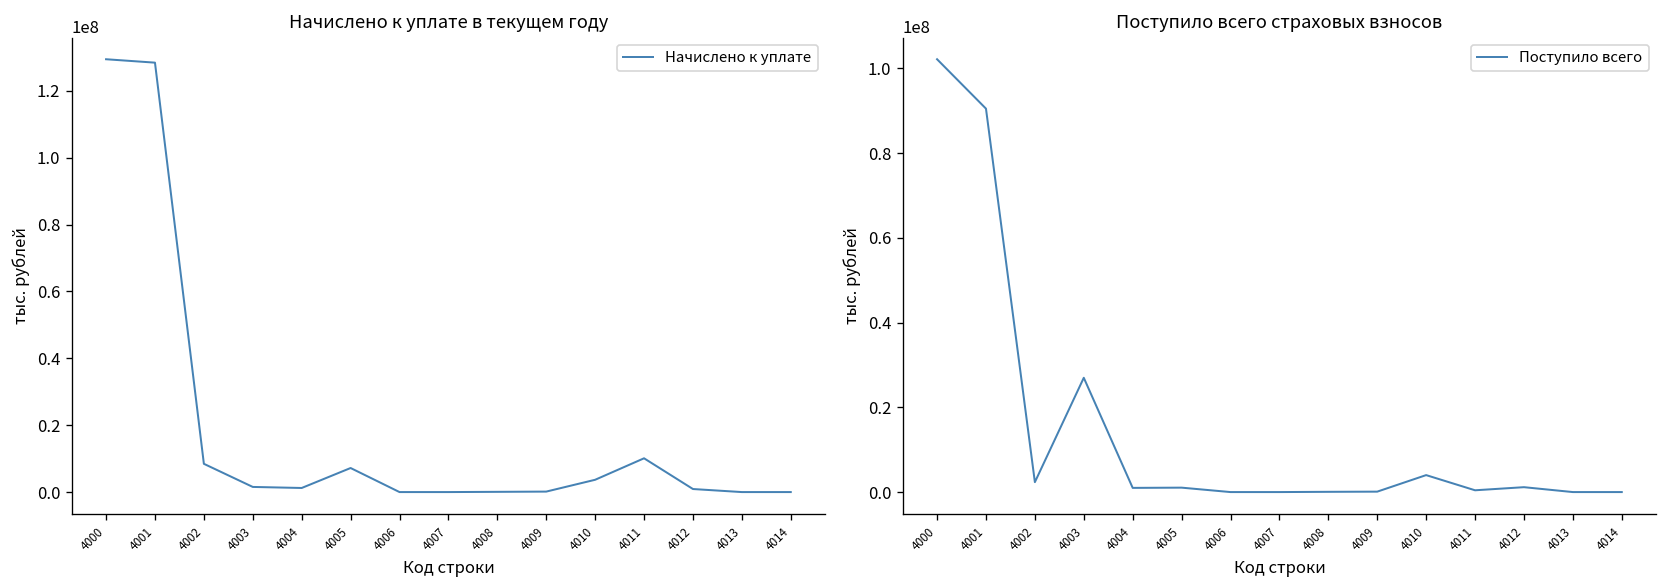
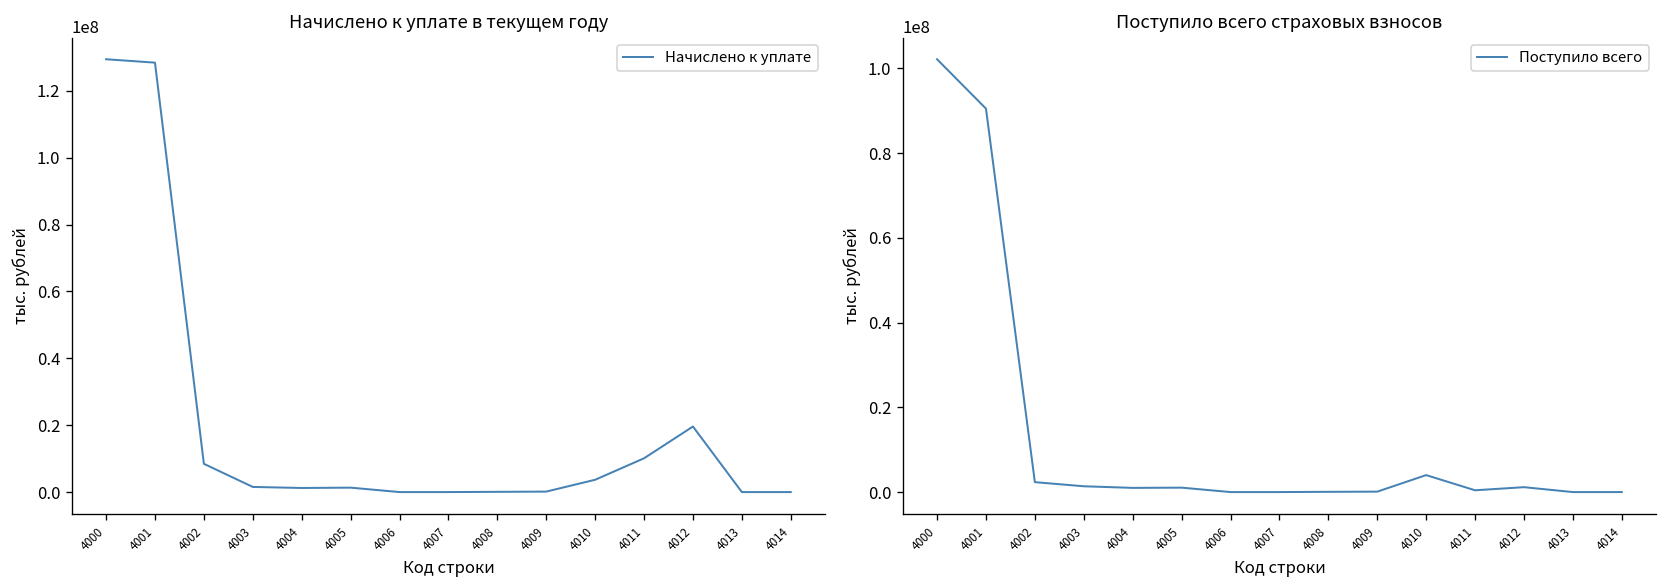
  {
    "Начислено к уплате в текущем году": {
      "4000": 129000000,
      "4001": 128000000,
      "4002": 8000000,
      "4003": 2000000,
      "4004": 1000000,
-     "4005": 7000000,
+     "4005": 1000000,
      "4006": 0,
      "4007": 0,
      "4008": 0,
      "4009": 0,
      "4010": 4000000,
      "4011": 10000000,
-     "4012": 1000000,
+     "4012": 20000000,
      "4013": 0,
      "4014": 0
    },
    "Поступило всего страховых взносов": {
      "4000": 102000000,
      "4001": 91000000,
      "4002": 2000000,
-     "4003": 27000000,
+     "4003": 1000000,
      "4004": 1000000,
      "4005": 1000000,
      "4006": 0,
      "4007": 0,
      "4008": 0,
      "4009": 0,
      "4010": 4000000,
      "4011": 0,
      "4012": 1000000,
      "4013": 0,
      "4014": 0
    }
  }
